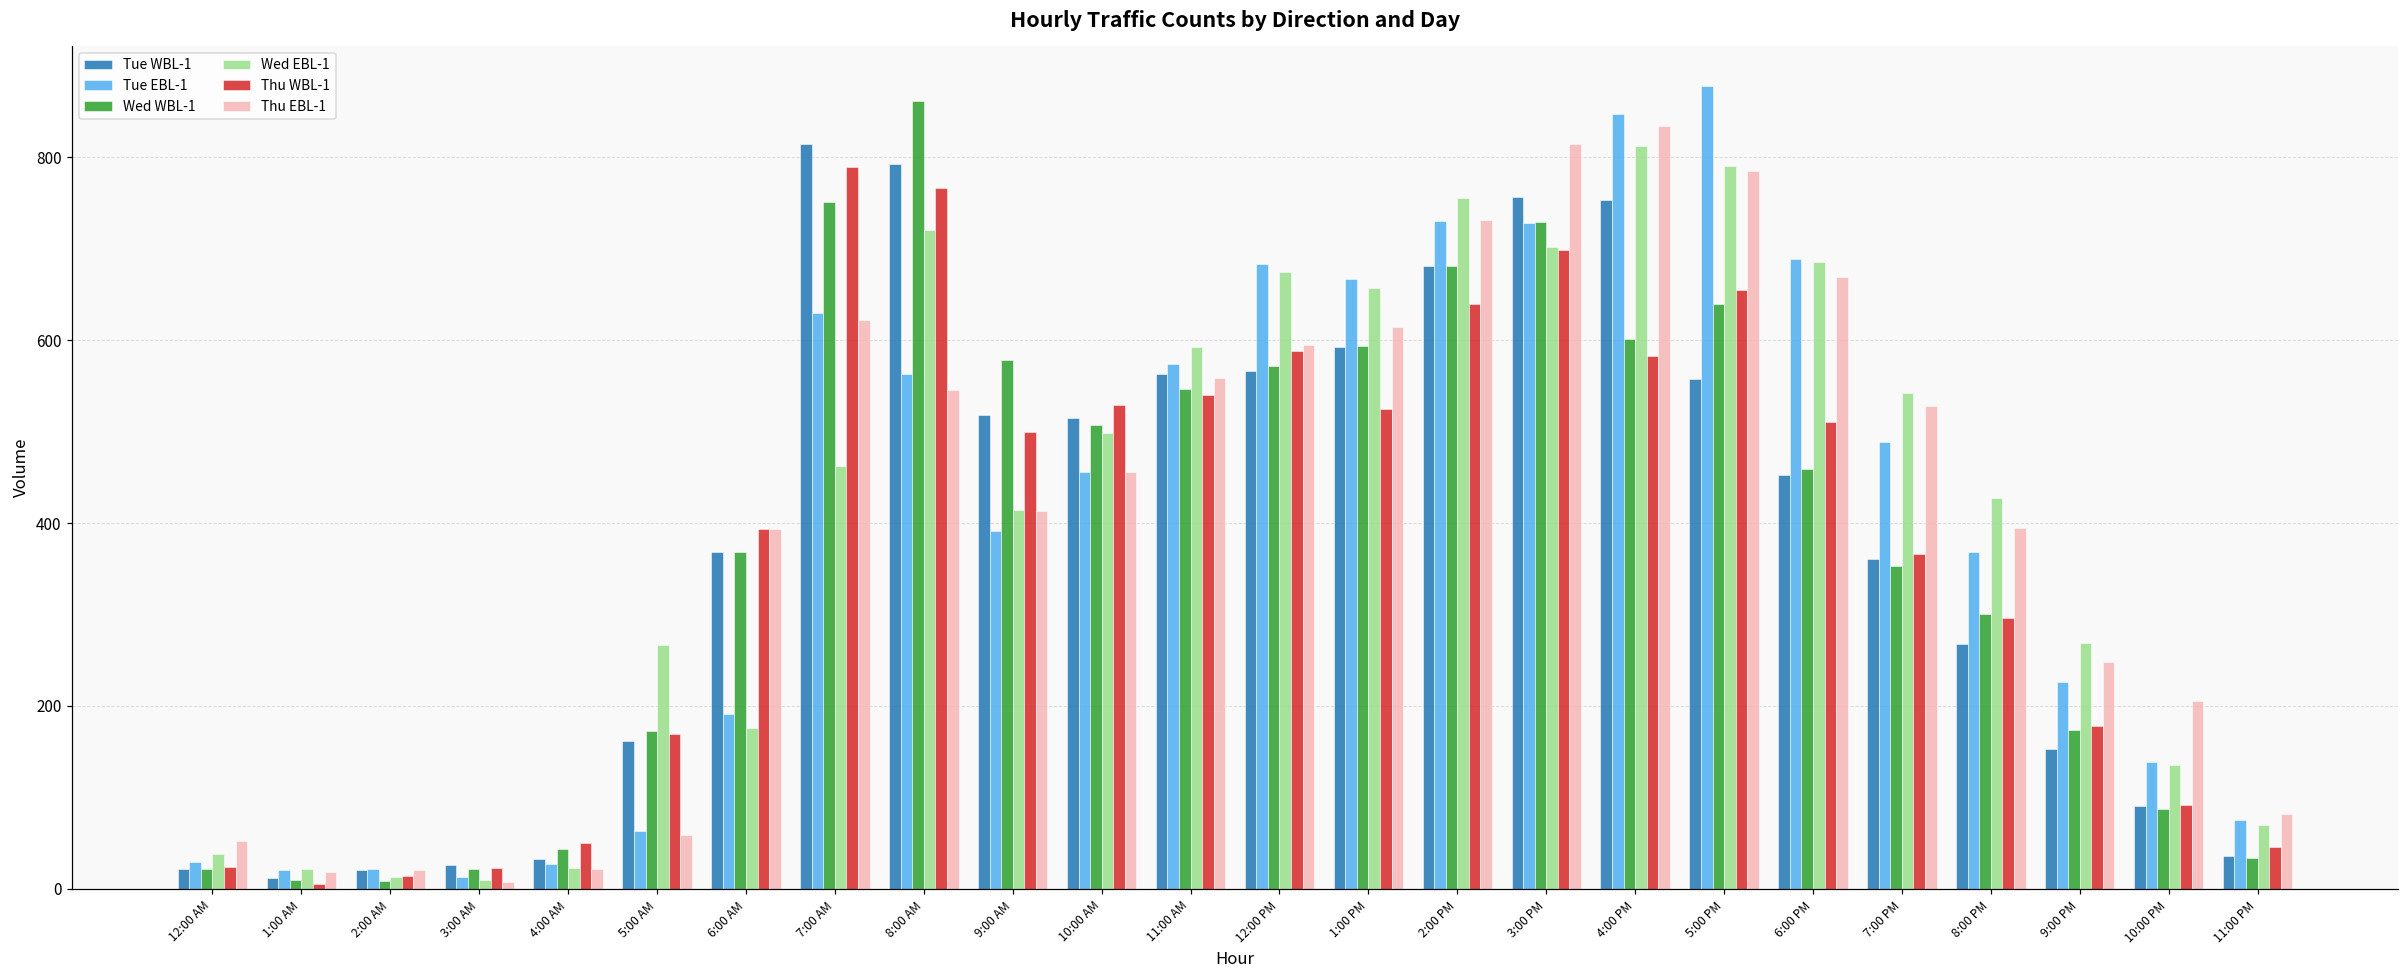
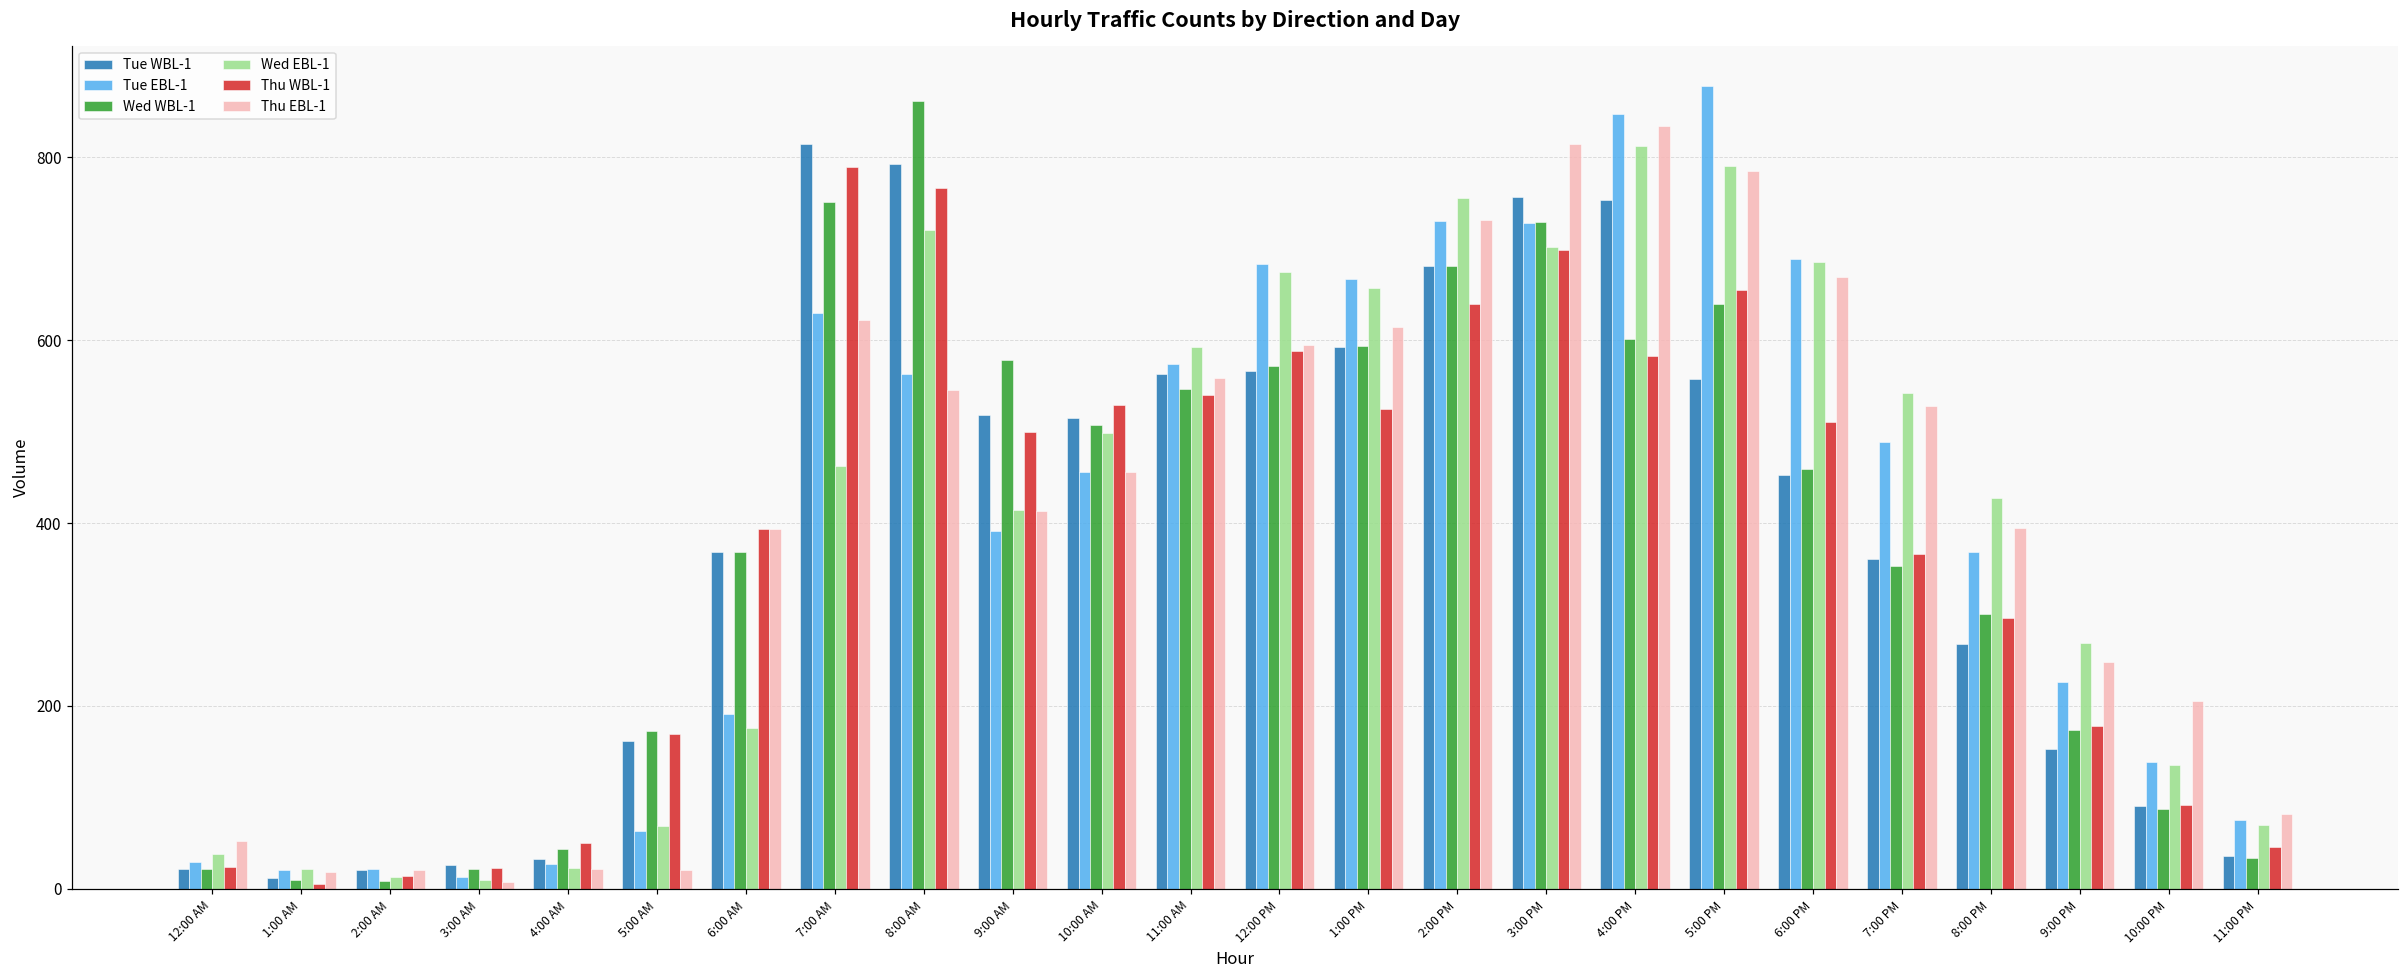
  {
    "Tue WBL-1": {
      "12:00 AM": 20,
      "1:00 AM": 10,
      "2:00 AM": 20,
      "3:00 AM": 30,
      "4:00 AM": 30,
      "5:00 AM": 160,
      "6:00 AM": 370,
      "7:00 AM": 810,
      "8:00 AM": 790,
      "9:00 AM": 520,
      "10:00 AM": 520,
      "11:00 AM": 560,
      "12:00 PM": 570,
      "1:00 PM": 590,
      "2:00 PM": 680,
      "3:00 PM": 760,
      "4:00 PM": 750,
      "5:00 PM": 560,
      "6:00 PM": 450,
      "7:00 PM": 360,
      "8:00 PM": 270,
      "9:00 PM": 150,
      "10:00 PM": 90,
      "11:00 PM": 40
    },
    "Tue EBL-1": {
      "12:00 AM": 30,
      "1:00 AM": 20,
      "2:00 AM": 20,
      "3:00 AM": 10,
      "4:00 AM": 30,
      "5:00 AM": 60,
      "6:00 AM": 190,
      "7:00 AM": 630,
      "8:00 AM": 560,
      "9:00 AM": 390,
      "10:00 AM": 460,
      "11:00 AM": 570,
      "12:00 PM": 680,
      "1:00 PM": 670,
      "2:00 PM": 730,
      "3:00 PM": 730,
      "4:00 PM": 850,
      "5:00 PM": 880,
      "6:00 PM": 690,
      "7:00 PM": 490,
      "8:00 PM": 370,
      "9:00 PM": 230,
      "10:00 PM": 140,
      "11:00 PM": 80
    },
    "Wed WBL-1": {
      "12:00 AM": 20,
      "1:00 AM": 10,
      "2:00 AM": 10,
      "3:00 AM": 20,
      "4:00 AM": 40,
      "5:00 AM": 170,
      "6:00 AM": 370,
      "7:00 AM": 750,
      "8:00 AM": 860,
      "9:00 AM": 580,
      "10:00 AM": 510,
      "11:00 AM": 550,
      "12:00 PM": 570,
      "1:00 PM": 590,
      "2:00 PM": 680,
      "3:00 PM": 730,
      "4:00 PM": 600,
      "5:00 PM": 640,
      "6:00 PM": 460,
      "7:00 PM": 350,
      "8:00 PM": 300,
      "9:00 PM": 170,
      "10:00 PM": 90,
      "11:00 PM": 30
    },
    "Wed EBL-1": {
      "12:00 AM": 40,
      "1:00 AM": 20,
      "2:00 AM": 10,
      "3:00 AM": 10,
      "4:00 AM": 20,
-     "5:00 AM": 270,
+     "5:00 AM": 70,
      "6:00 AM": 180,
      "7:00 AM": 460,
      "8:00 AM": 720,
      "9:00 AM": 410,
      "10:00 AM": 500,
      "11:00 AM": 590,
      "12:00 PM": 680,
      "1:00 PM": 660,
      "2:00 PM": 760,
      "3:00 PM": 700,
      "4:00 PM": 810,
      "5:00 PM": 790,
      "6:00 PM": 690,
      "7:00 PM": 540,
      "8:00 PM": 430,
      "9:00 PM": 270,
      "10:00 PM": 140,
      "11:00 PM": 70
    },
    "Thu WBL-1": {
      "12:00 AM": 20,
      "1:00 AM": 10,
      "2:00 AM": 10,
      "3:00 AM": 20,
      "4:00 AM": 50,
      "5:00 AM": 170,
      "6:00 AM": 390,
      "7:00 AM": 790,
      "8:00 AM": 770,
      "9:00 AM": 500,
      "10:00 AM": 530,
      "11:00 AM": 540,
      "12:00 PM": 590,
      "1:00 PM": 530,
      "2:00 PM": 640,
      "3:00 PM": 700,
      "4:00 PM": 580,
      "5:00 PM": 660,
      "6:00 PM": 510,
      "7:00 PM": 370,
      "8:00 PM": 300,
      "9:00 PM": 180,
      "10:00 PM": 90,
      "11:00 PM": 50
    },
    "Thu EBL-1": {
      "12:00 AM": 50,
      "1:00 AM": 20,
      "2:00 AM": 20,
      "3:00 AM": 10,
      "4:00 AM": 20,
-     "5:00 AM": 60,
+     "5:00 AM": 20,
      "6:00 AM": 390,
      "7:00 AM": 620,
      "8:00 AM": 550,
      "9:00 AM": 410,
      "10:00 AM": 460,
      "11:00 AM": 560,
      "12:00 PM": 600,
      "1:00 PM": 610,
      "2:00 PM": 730,
      "3:00 PM": 810,
      "4:00 PM": 830,
      "5:00 PM": 790,
      "6:00 PM": 670,
      "7:00 PM": 530,
      "8:00 PM": 400,
      "9:00 PM": 250,
      "10:00 PM": 210,
      "11:00 PM": 80
    }
  }
